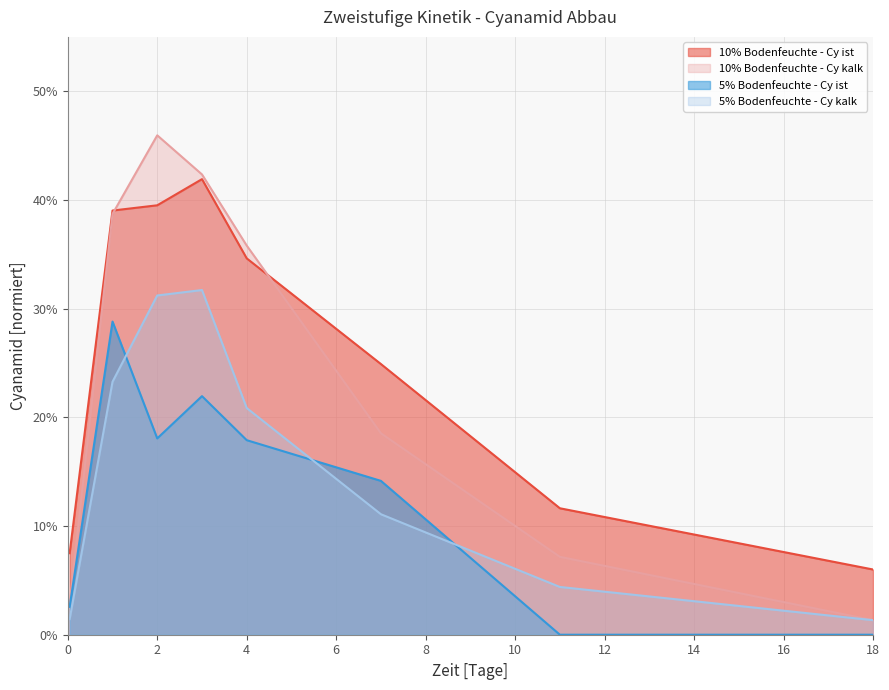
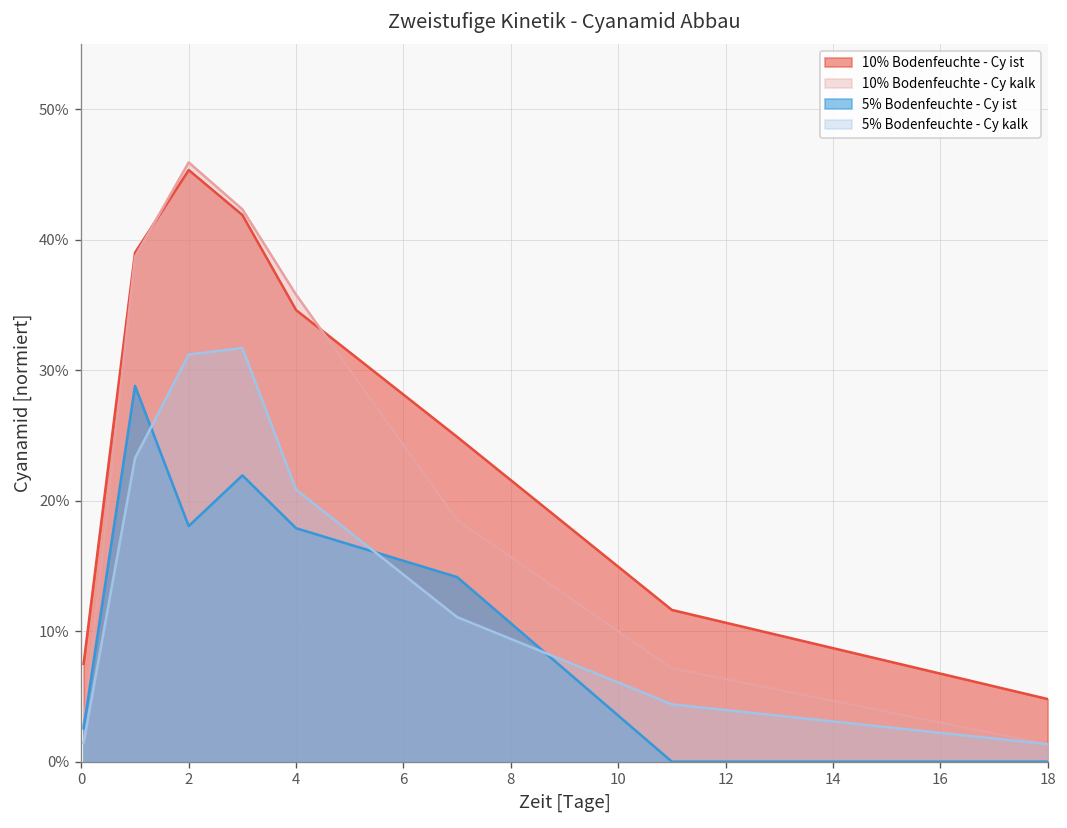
  {
    "10% Bodenfeuchte - Cy ist": {
-     "2": "39.5%",
+     "2": "45.4%",
      "4": "34.6%",
-     "18": "6.0%"
+     "18": "4.8%"
    },
    "5% Bodenfeuchte - Cy ist": {
      "2": "18.1%",
      "4": "17.9%",
      "18": "0.0%"
    }
  }
